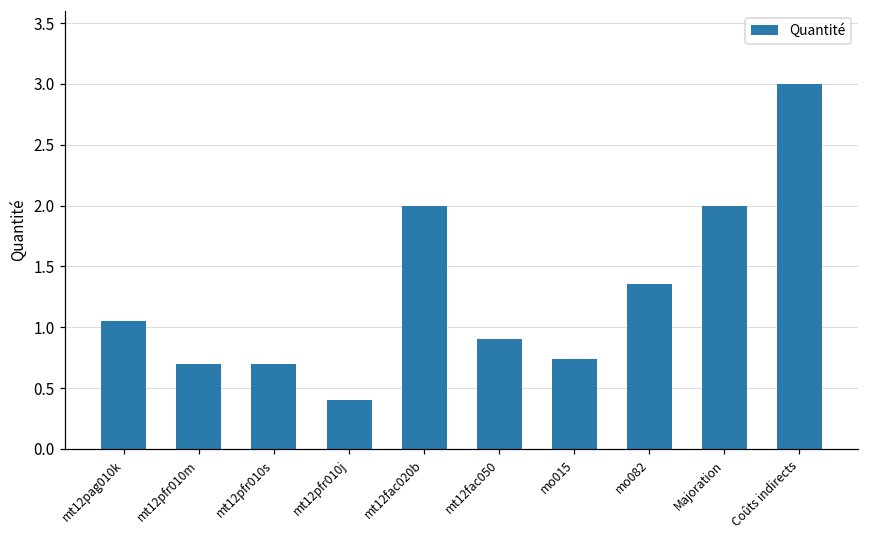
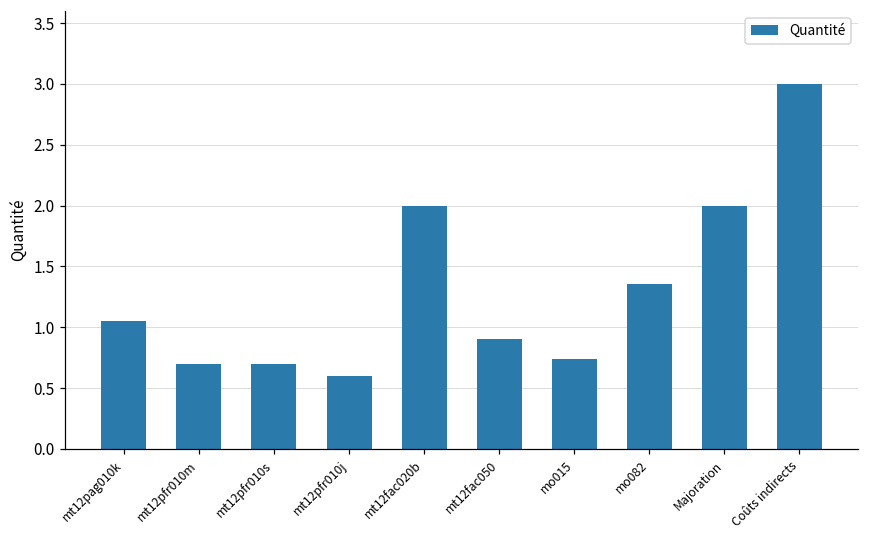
  {
    "mt12pag010k": 1.05,
    "mt12pfr010m": 0.7,
    "mt12pfr010s": 0.7,
-   "mt12pfr010j": 0.4,
+   "mt12pfr010j": 0.6,
    "mt12fac020b": 2.0,
    "mt12fac050": 0.9,
    "mo015": 0.74,
    "mo082": 1.35,
    "Majoration": 2.0,
    "Coûts indirects": 3.0
  }
